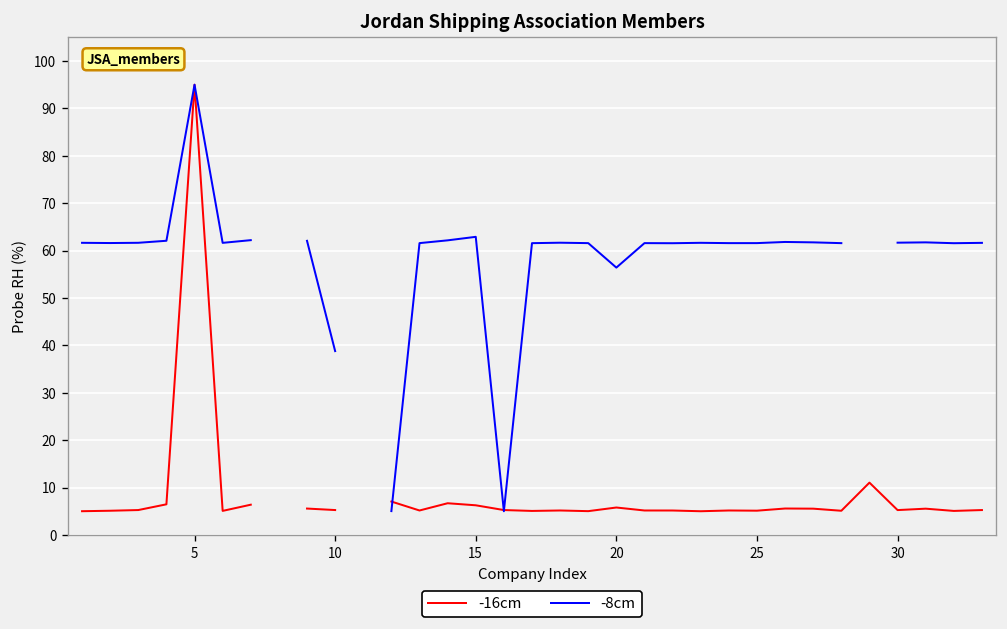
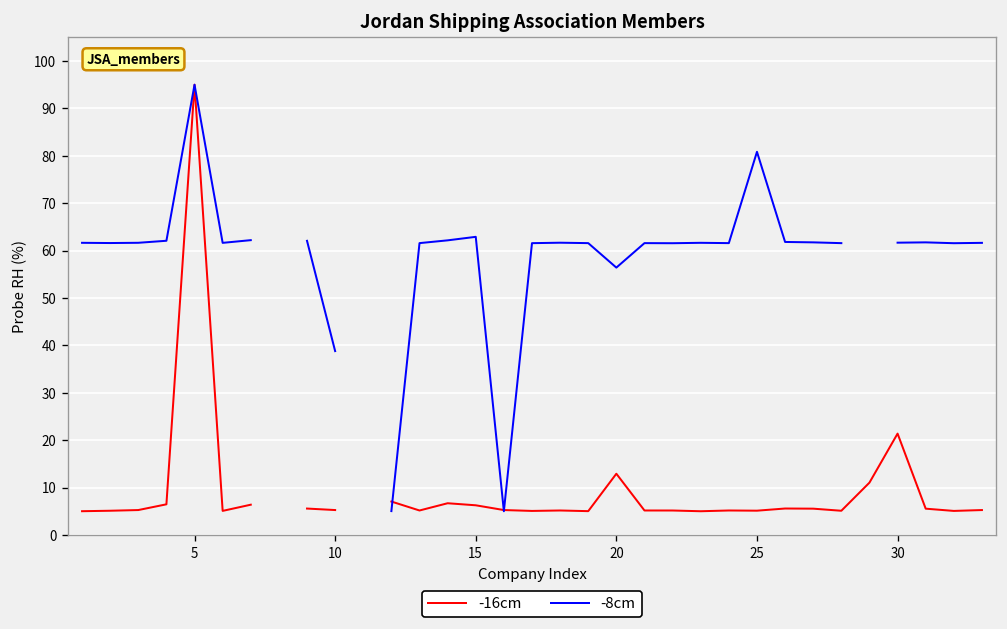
  {
    "-16cm": {
      "10": 5,
      "15": 6,
-     "20": 6,
+     "20": 13,
      "25": 5,
-     "30": 5
+     "30": 21
    },
    "-8cm": {
      "10": 39,
      "15": 63,
      "20": 56,
-     "25": 62,
+     "25": 81,
      "30": 62
    }
  }
